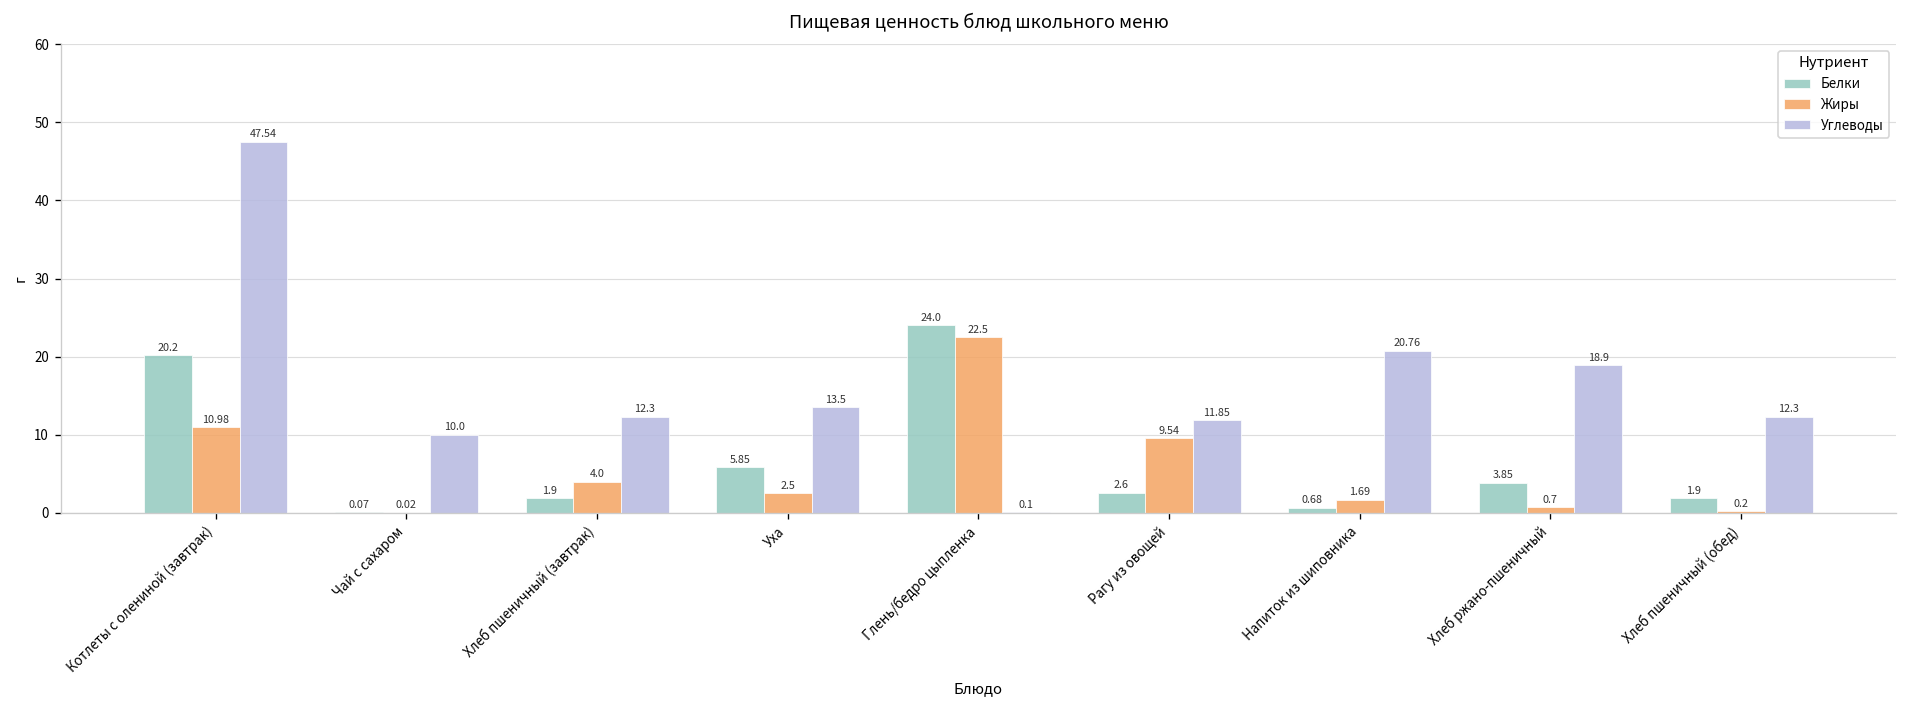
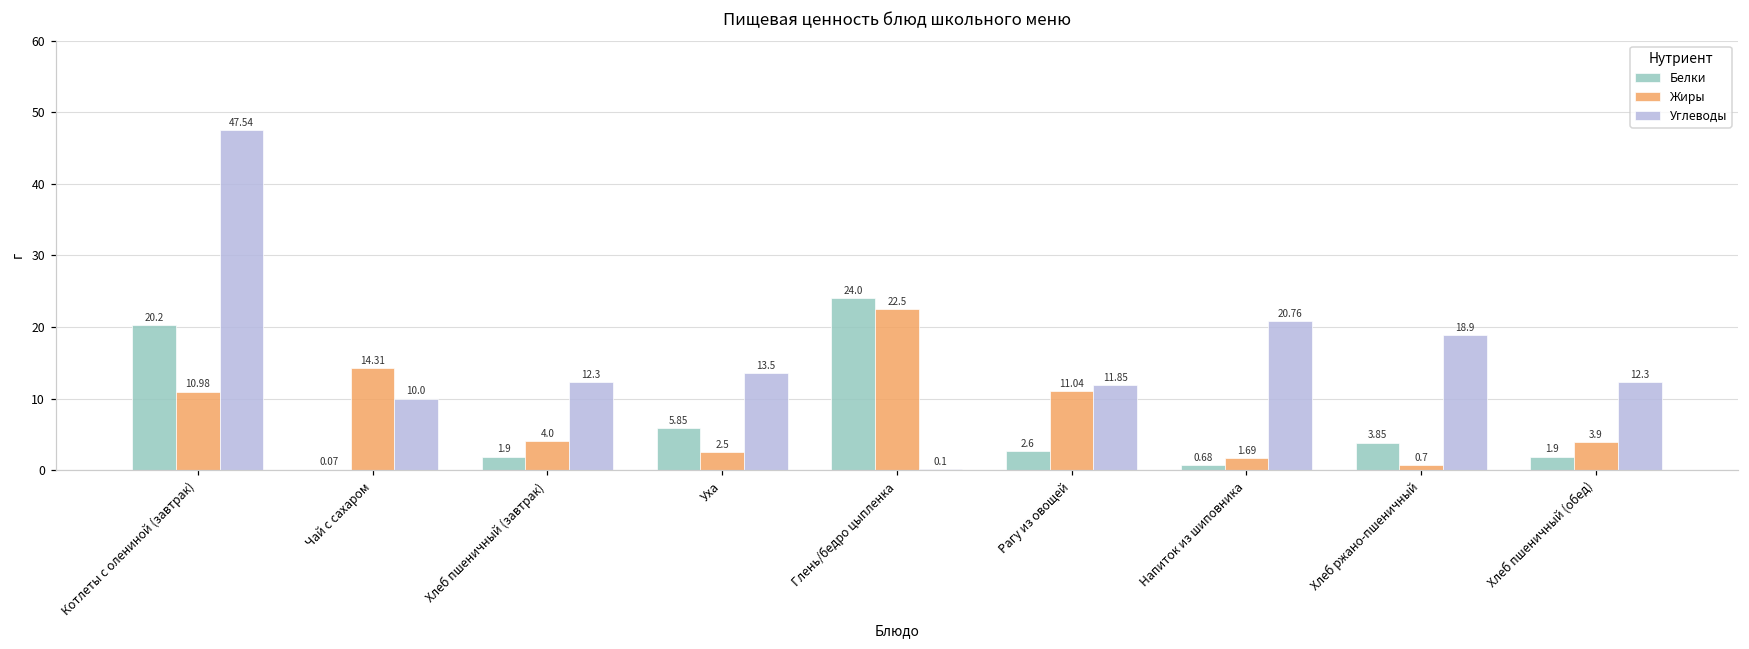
  {
    "Жиры": {
      "Котлеты с олениной (завтрак)": 10.98,
-     "Чай с сахаром": 0.02,
+     "Чай с сахаром": 14.31,
      "Хлеб пшеничный (завтрак)": 4.0,
      "Уха": 2.5,
      "Глень/бедро цыпленка": 22.5,
-     "Рагу из овощей": 9.54,
+     "Рагу из овощей": 11.04,
      "Напиток из шиповника": 1.69,
      "Хлеб ржано-пшеничный": 0.7,
-     "Хлеб пшеничный (обед)": 0.2
+     "Хлеб пшеничный (обед)": 3.9
    }
  }
